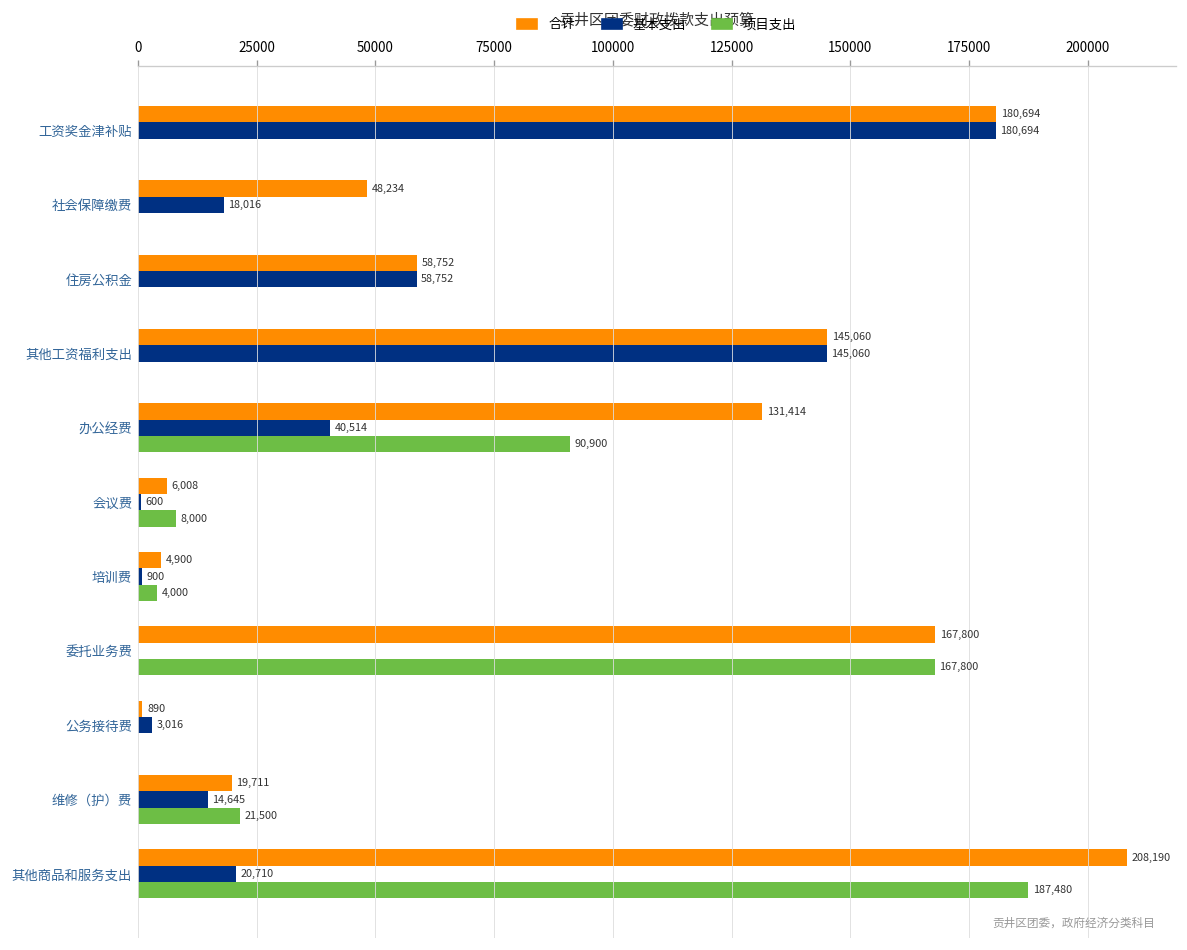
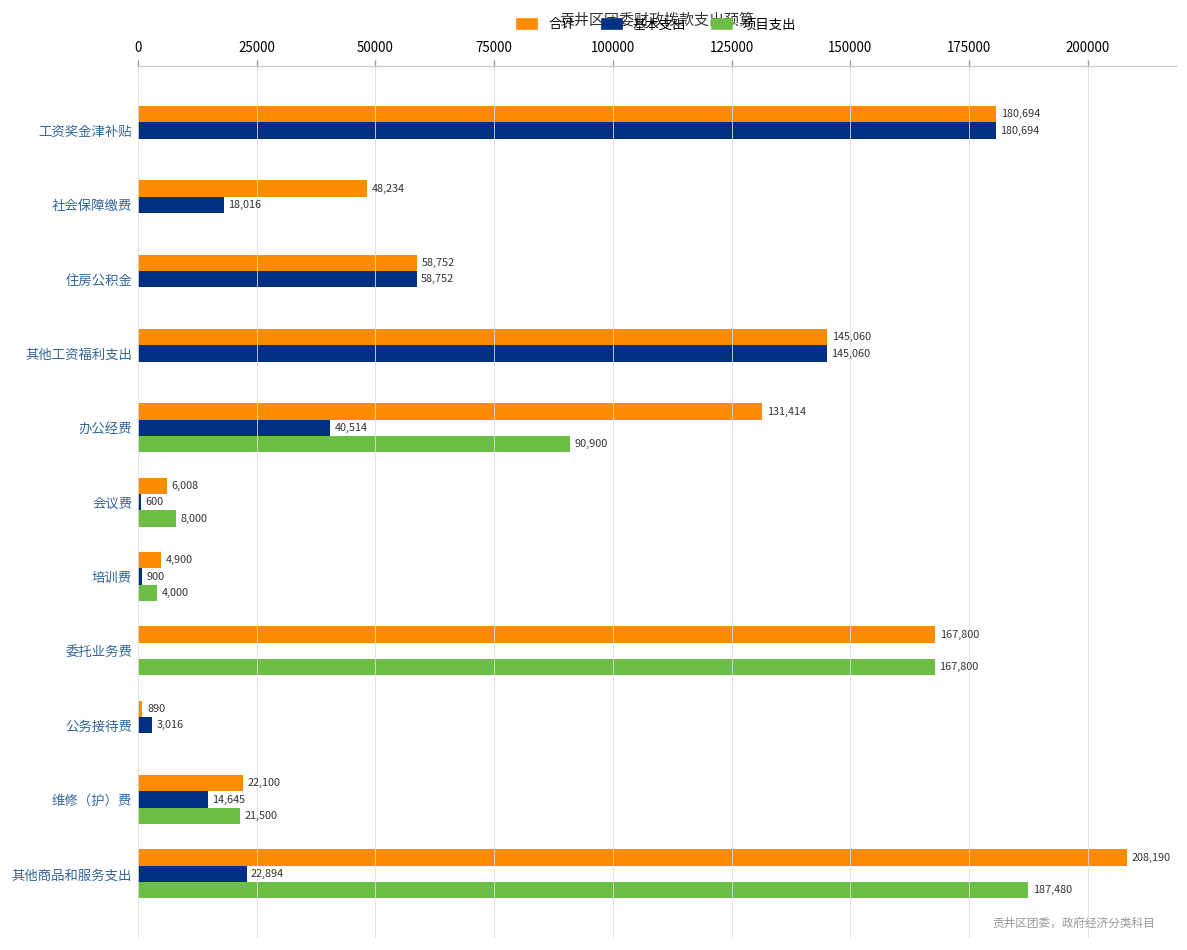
  {
    "合计": {
      "工资奖金津补贴": "180,694",
      "社会保障缴费": "48,234",
      "住房公积金": "58,752",
      "其他工资福利支出": "145,060",
      "办公经费": "131,414",
      "会议费": "6,008",
      "培训费": "4,900",
      "委托业务费": "167,800",
      "公务接待费": "890",
-     "维修（护）费": "19,711",
+     "维修（护）费": "22,100",
      "其他商品和服务支出": "208,190"
    },
    "基本支出": {
      "工资奖金津补贴": "180,694",
      "社会保障缴费": "18,016",
      "住房公积金": "58,752",
      "其他工资福利支出": "145,060",
      "办公经费": "40,514",
      "会议费": "600",
      "培训费": "900",
      "公务接待费": "3,016",
      "维修（护）费": "14,645",
-     "其他商品和服务支出": "20,710"
+     "其他商品和服务支出": "22,894"
    },
    "项目支出": {
      "办公经费": "90,900",
      "会议费": "8,000",
      "培训费": "4,000",
      "委托业务费": "167,800",
      "维修（护）费": "21,500",
      "其他商品和服务支出": "187,480"
    }
  }
